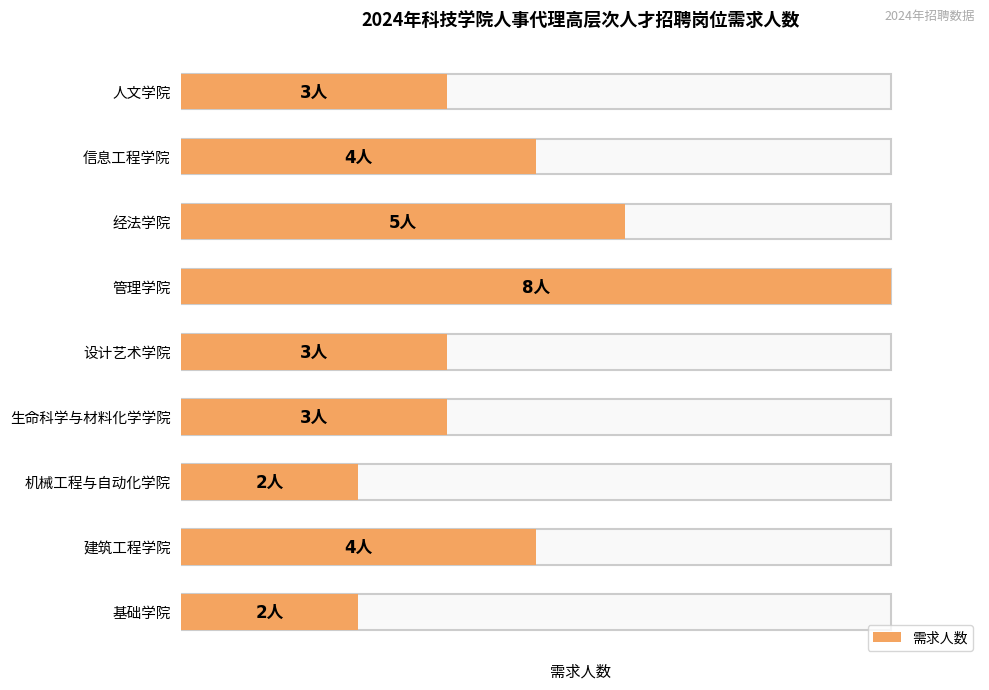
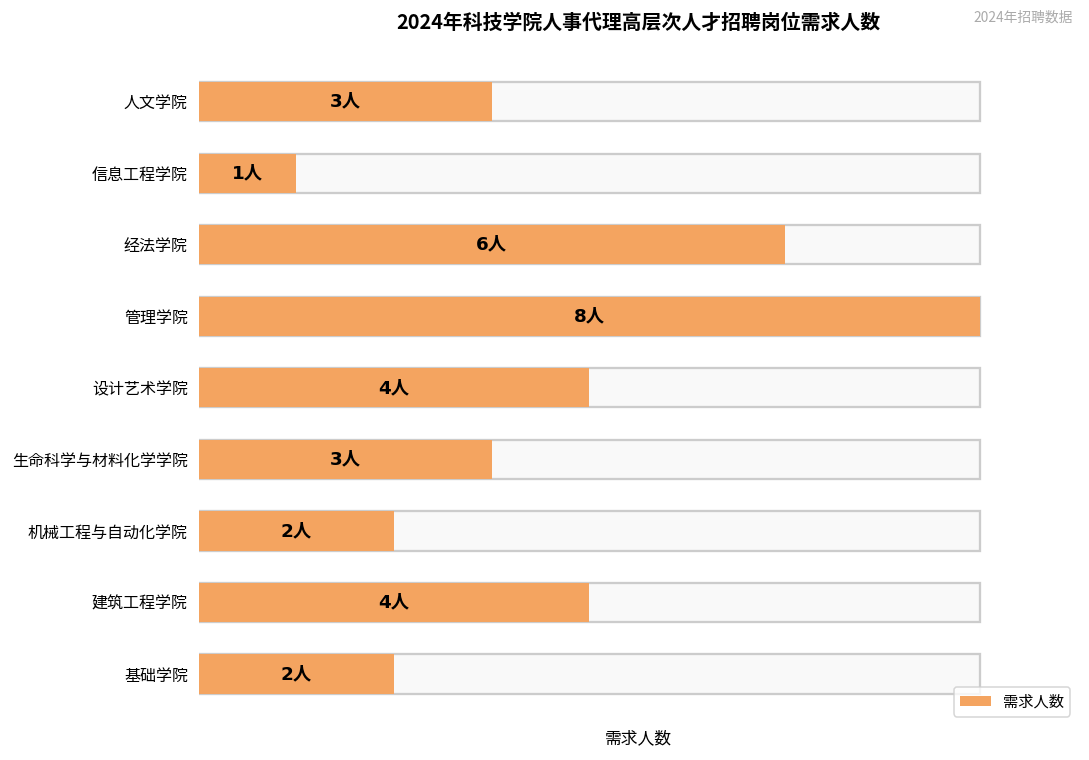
  {
    "人文学院": "3人",
-   "信息工程学院": "4人",
-   "经法学院": "5人",
+   "信息工程学院": "1人",
+   "经法学院": "6人",
    "管理学院": "8人",
-   "设计艺术学院": "3人",
+   "设计艺术学院": "4人",
    "生命科学与材料化学学院": "3人",
    "机械工程与自动化学院": "2人",
    "建筑工程学院": "4人",
    "基础学院": "2人"
  }
